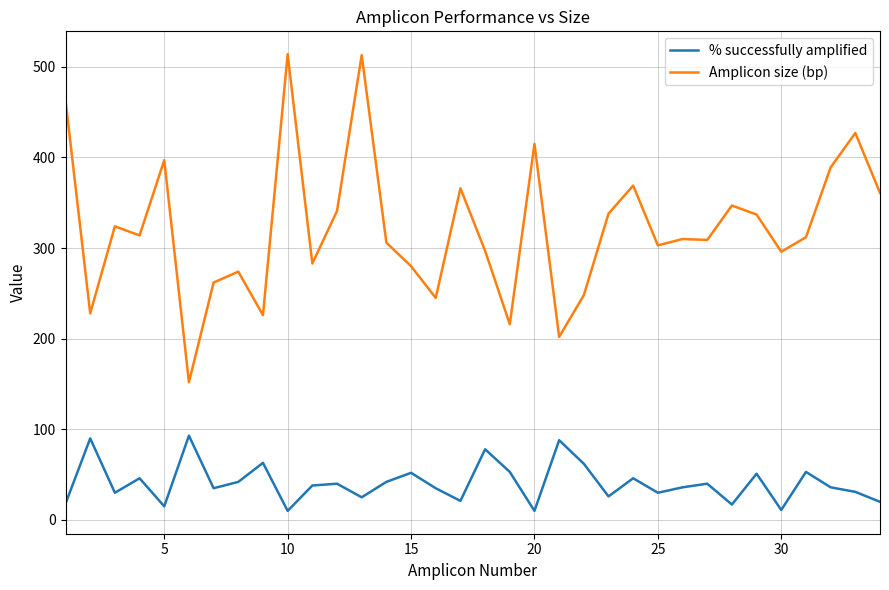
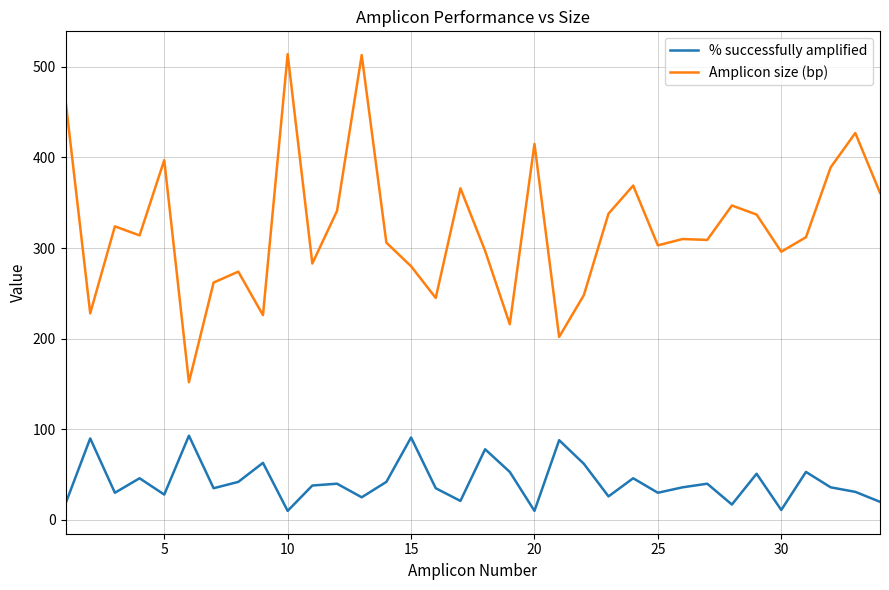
  {
    "% successfully amplified": {
-     "5": 20,
+     "5": 30,
      "10": 10,
-     "15": 50,
+     "15": 90,
      "20": 10,
      "25": 30,
      "30": 10
    },
    "Amplicon size (bp)": {
      "5": 400,
      "10": 510,
      "15": 280,
      "20": 420,
      "25": 300,
      "30": 300
    }
  }
